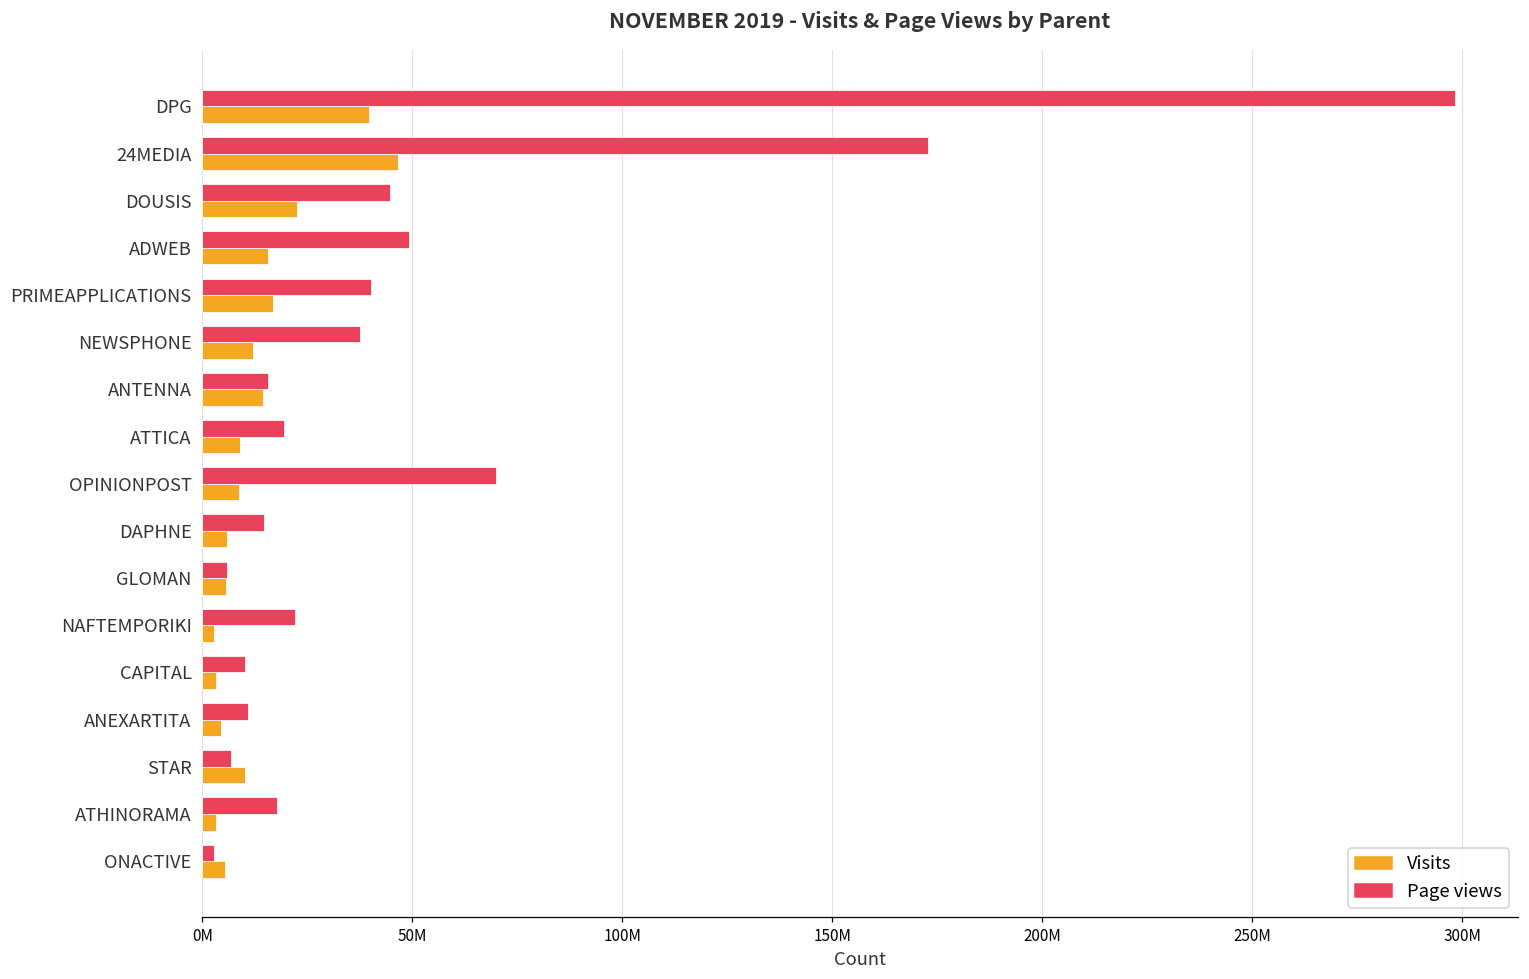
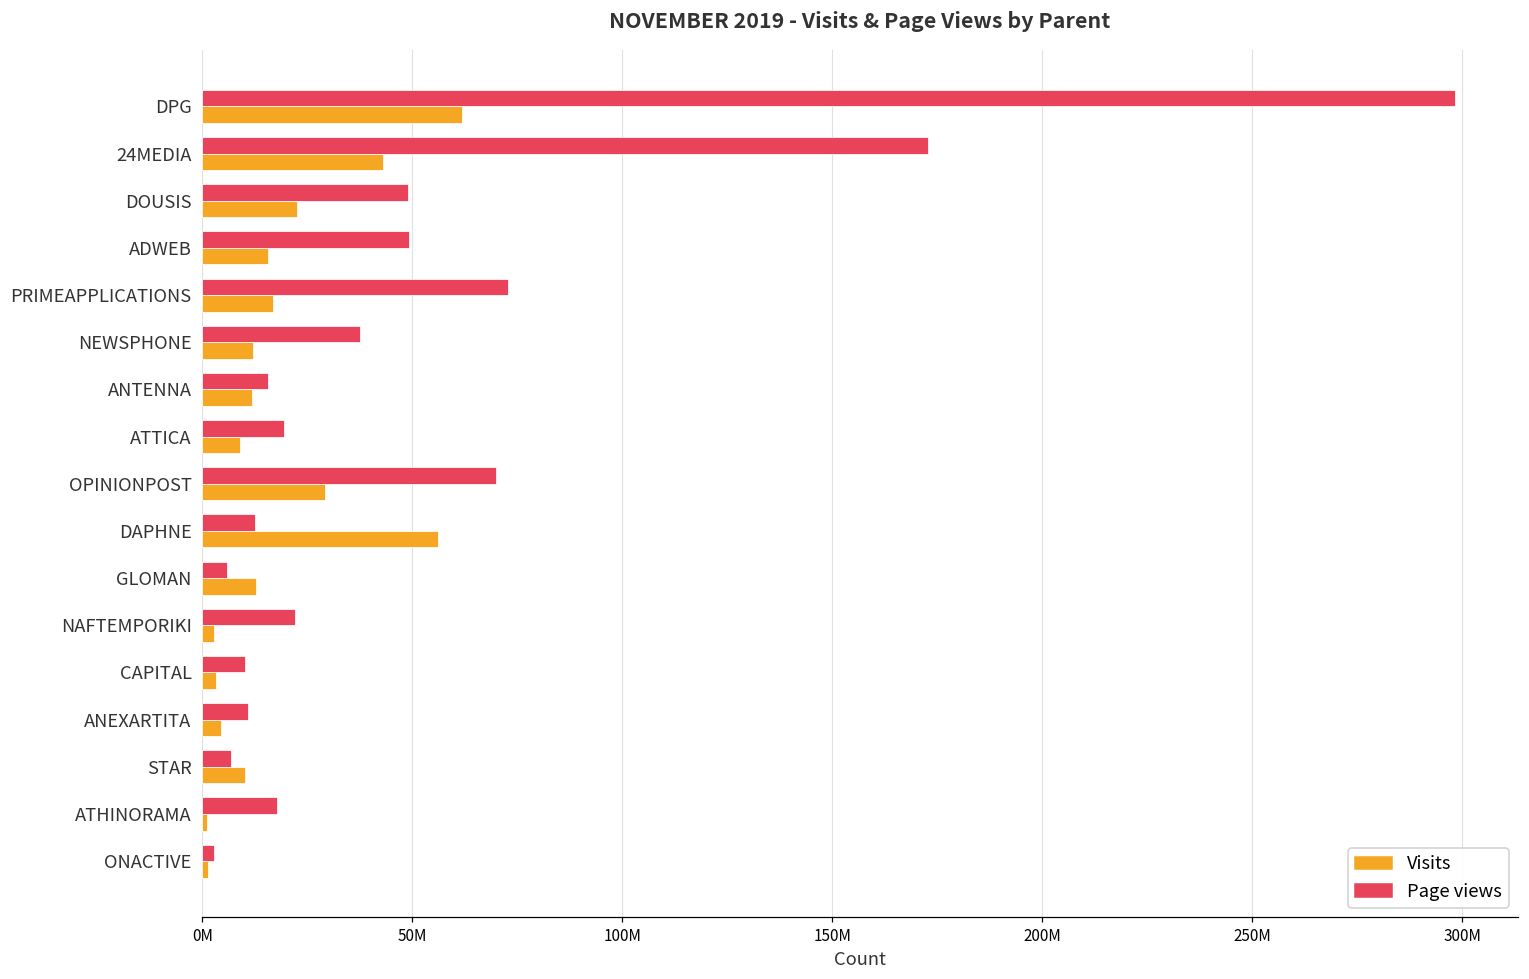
  {
    "Visits": {
-     "DPG": 40000000,
-     "24MEDIA": 47000000,
+     "DPG": 62000000,
+     "24MEDIA": 43000000,
      "DOUSIS": 23000000,
      "ADWEB": 16000000,
      "PRIMEAPPLICATIONS": 17000000,
      "NEWSPHONE": 12000000,
-     "ANTENNA": 15000000,
+     "ANTENNA": 12000000,
      "ATTICA": 9000000,
-     "OPINIONPOST": 9000000,
-     "DAPHNE": 6000000,
-     "GLOMAN": 6000000,
+     "OPINIONPOST": 29000000,
+     "DAPHNE": 56000000,
+     "GLOMAN": 13000000,
      "NAFTEMPORIKI": 3000000,
      "CAPITAL": 3000000,
      "ANEXARTITA": 5000000,
      "STAR": 10000000,
-     "ATHINORAMA": 3000000,
-     "ONACTIVE": 5000000
+     "ATHINORAMA": 1000000,
+     "ONACTIVE": 1000000
    },
    "Page views": {
      "DPG": 298000000,
      "24MEDIA": 173000000,
-     "DOUSIS": 45000000,
+     "DOUSIS": 49000000,
      "ADWEB": 49000000,
-     "PRIMEAPPLICATIONS": 40000000,
+     "PRIMEAPPLICATIONS": 73000000,
      "NEWSPHONE": 38000000,
      "ANTENNA": 16000000,
      "ATTICA": 19000000,
      "OPINIONPOST": 70000000,
-     "DAPHNE": 15000000,
+     "DAPHNE": 13000000,
      "GLOMAN": 6000000,
      "NAFTEMPORIKI": 22000000,
      "CAPITAL": 10000000,
      "ANEXARTITA": 11000000,
      "STAR": 7000000,
      "ATHINORAMA": 18000000,
      "ONACTIVE": 3000000
    }
  }
